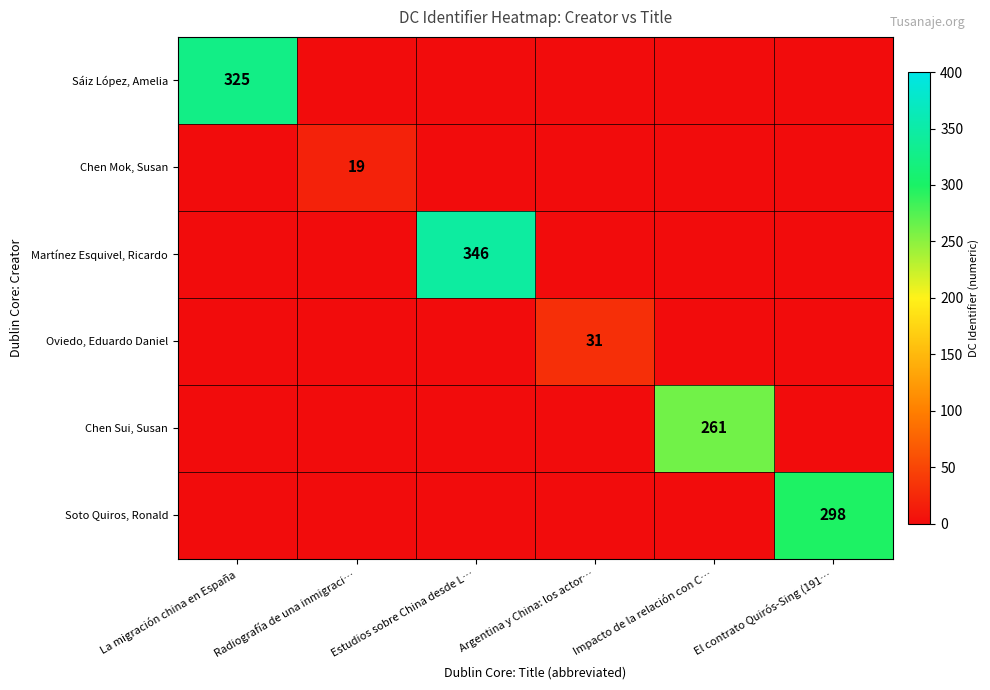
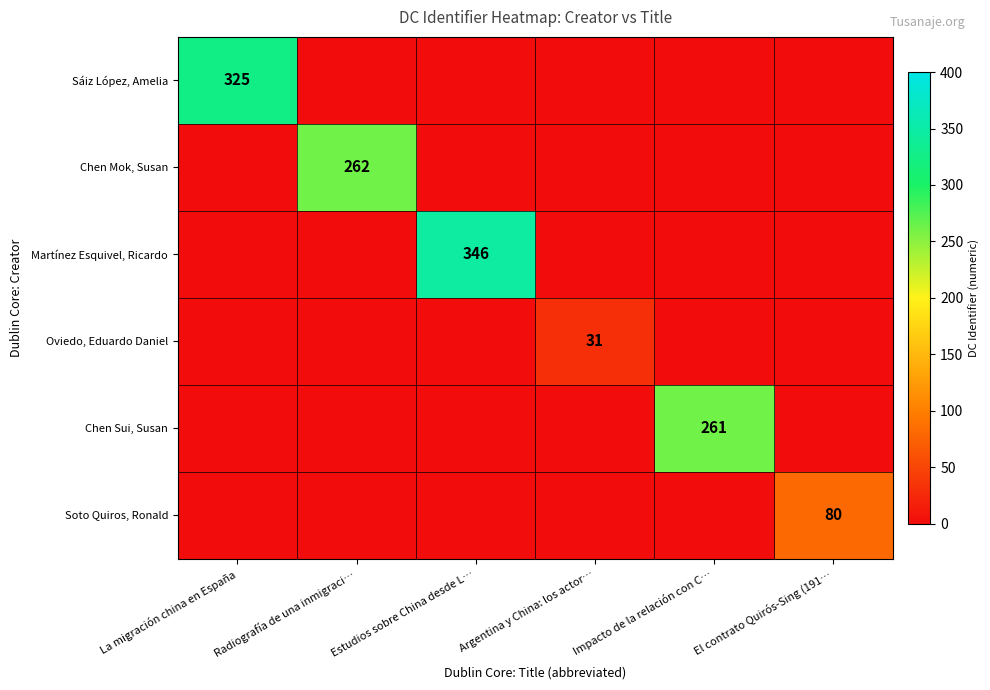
  {
    "Sáiz López, Amelia": {
      "La migración china en España": 325
    },
    "Chen Mok, Susan": {
-     "Radiografía de una inmigraci…": 19
+     "Radiografía de una inmigraci…": 262
    },
    "Martínez Esquivel, Ricardo": {
      "Estudios sobre China desde L…": 346
    },
    "Oviedo, Eduardo Daniel": {
      "Argentina y China: los actor…": 31
    },
    "Chen Sui, Susan": {
      "Impacto de la relación con C…": 261
    },
    "Soto Quiros, Ronald": {
-     "El contrato Quirós-Sing (191…": 298
+     "El contrato Quirós-Sing (191…": 80
    }
  }
